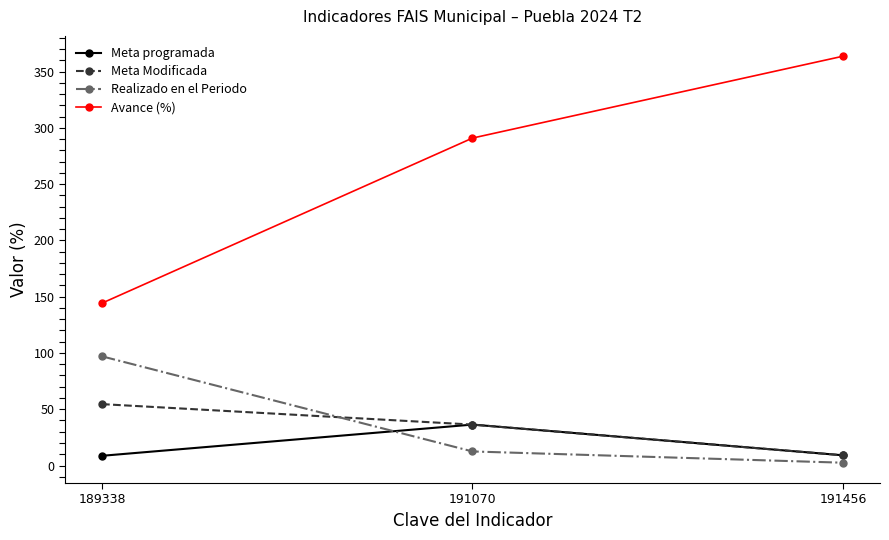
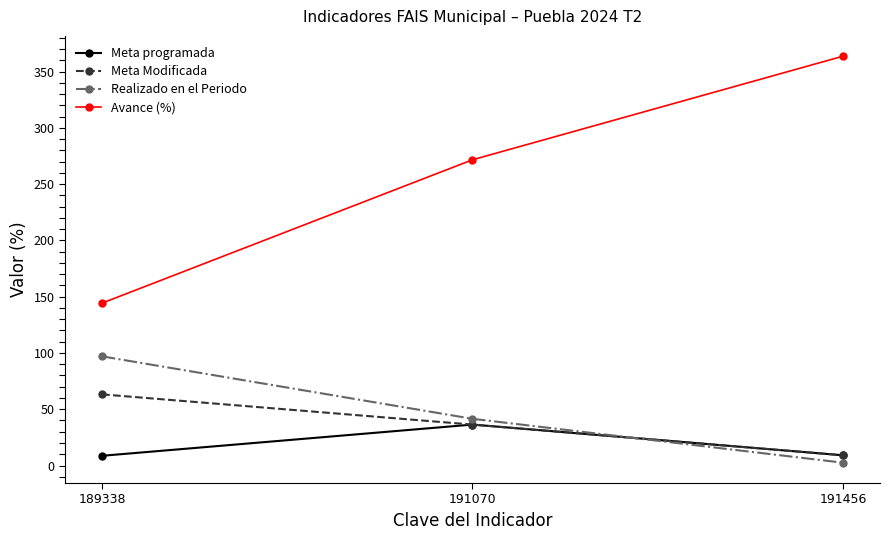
  {
    "Meta programada": {
      "189338": 9
    },
    "Meta Modificada": {
-     "189338": 55
+     "189338": 63
    },
    "Realizado en el Periodo": {
      "189338": 97,
-     "191070": 13,
+     "191070": 42,
      "191456": 3
    },
    "Avance (%)": {
      "189338": 144,
-     "191070": 291,
+     "191070": 272,
      "191456": 364
    }
  }
